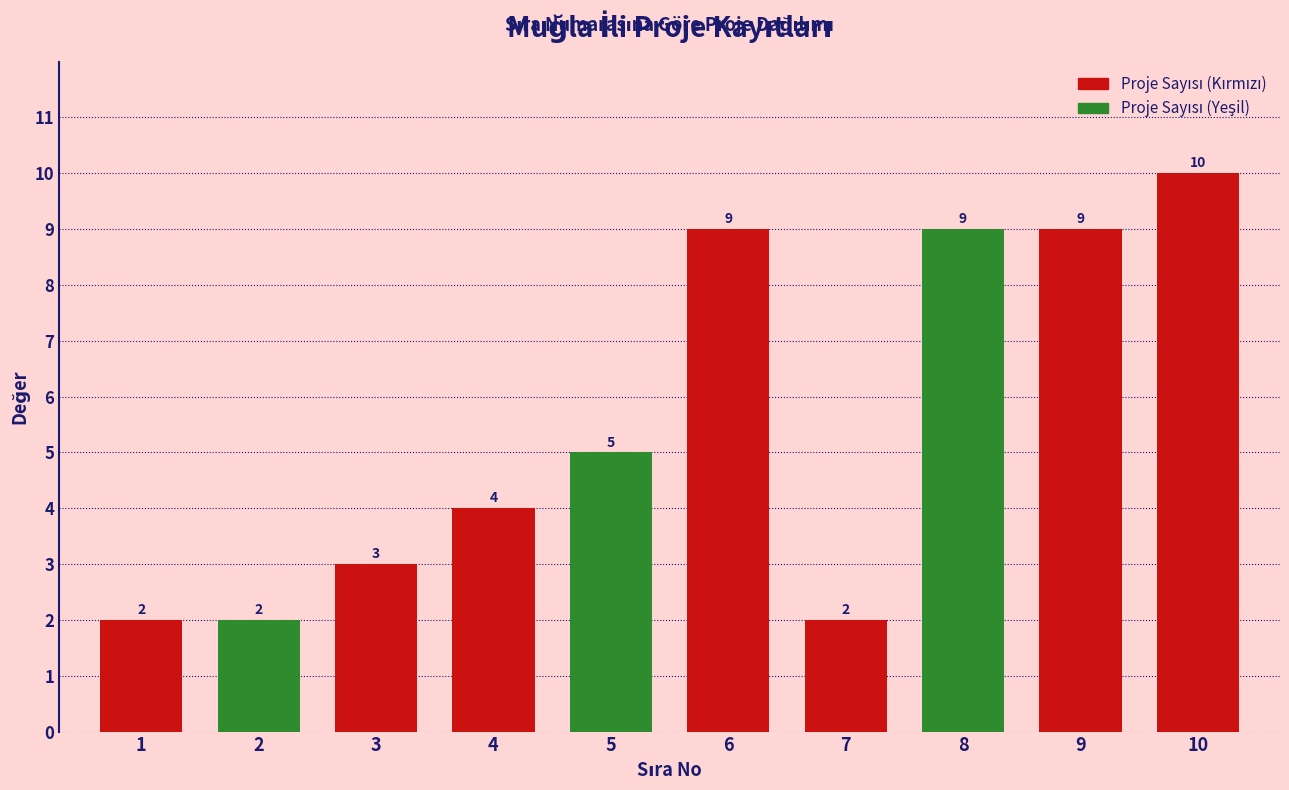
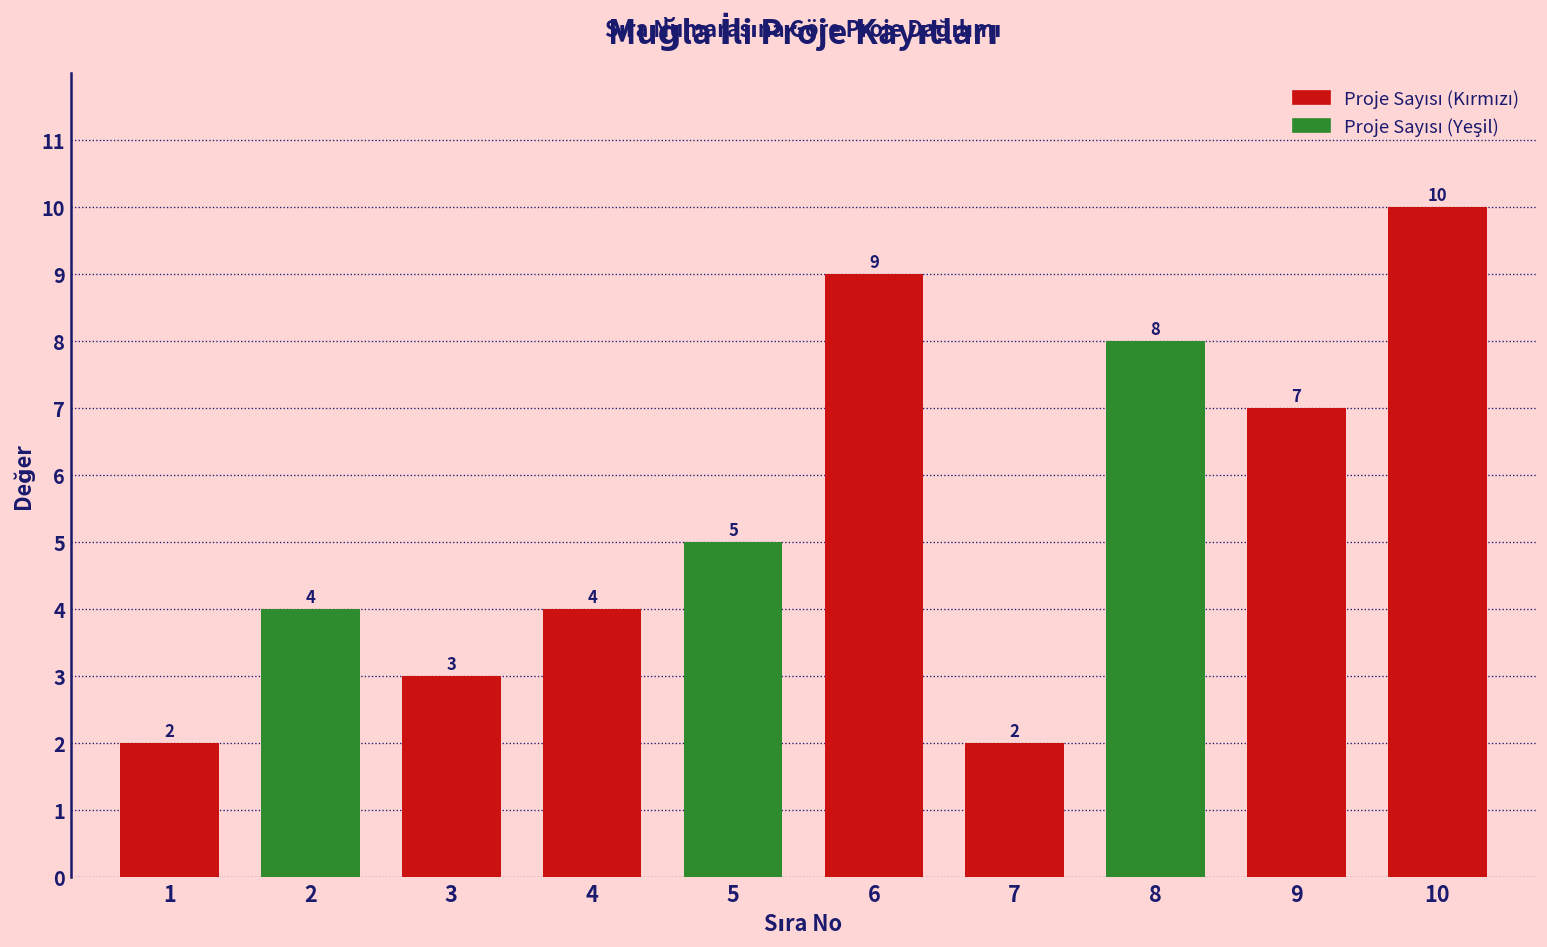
  {
    "1": 2,
-   "2": 2,
+   "2": 4,
    "3": 3,
    "4": 4,
    "5": 5,
    "6": 9,
    "7": 2,
-   "8": 9,
-   "9": 9,
+   "8": 8,
+   "9": 7,
    "10": 10
  }
